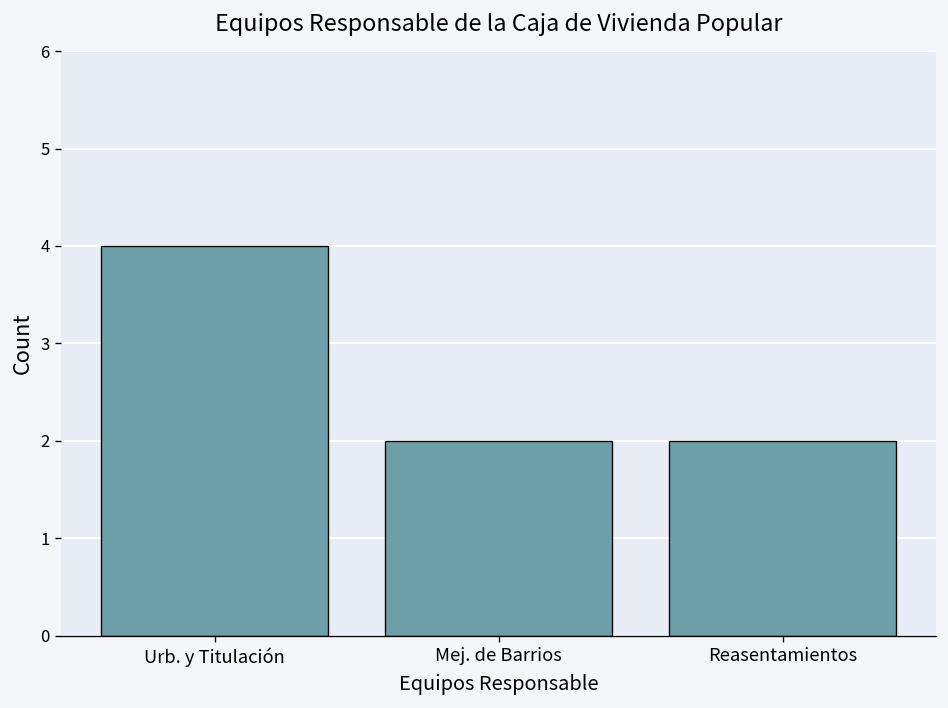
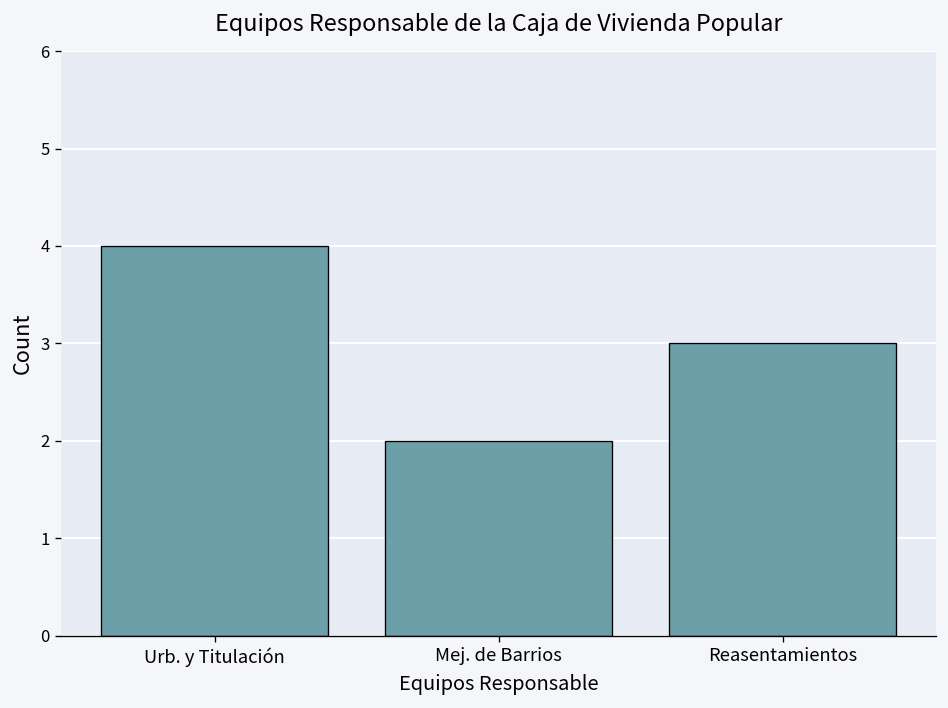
  {
    "Urb. y Titulación": 4,
    "Mej. de Barrios": 2,
-   "Reasentamientos": 2
+   "Reasentamientos": 3
  }
